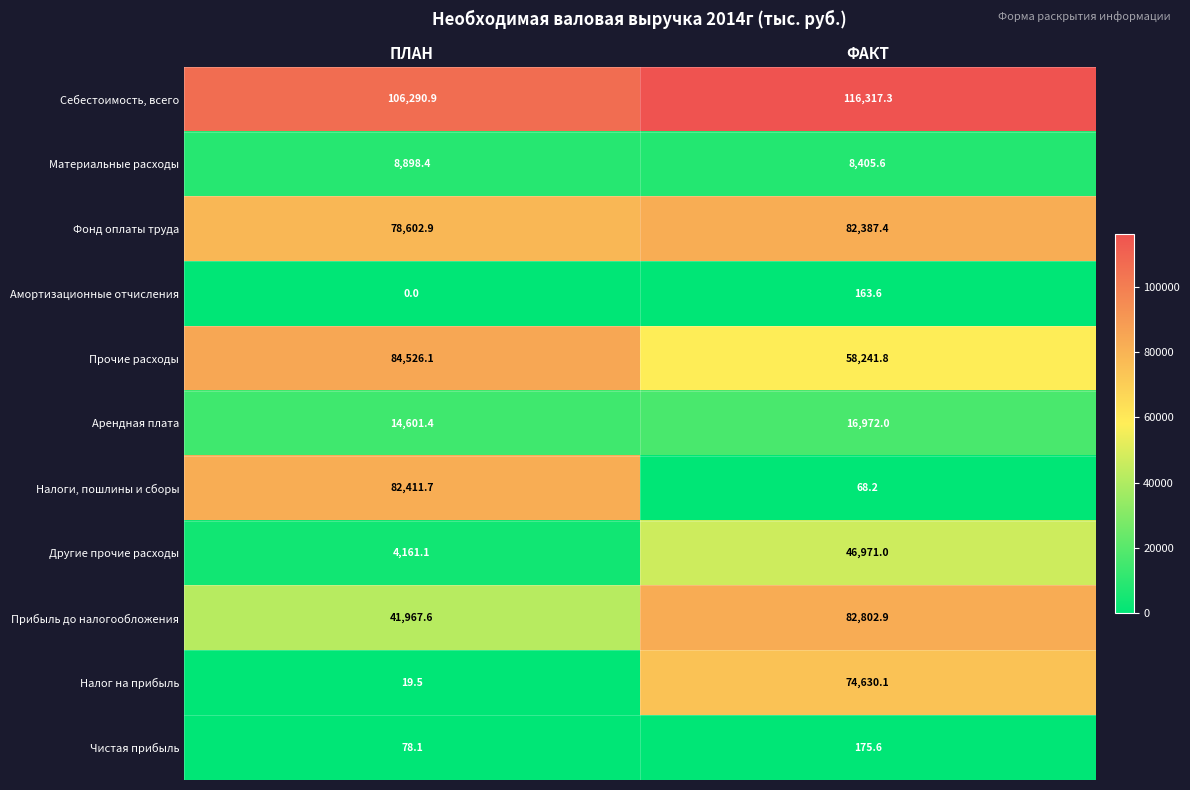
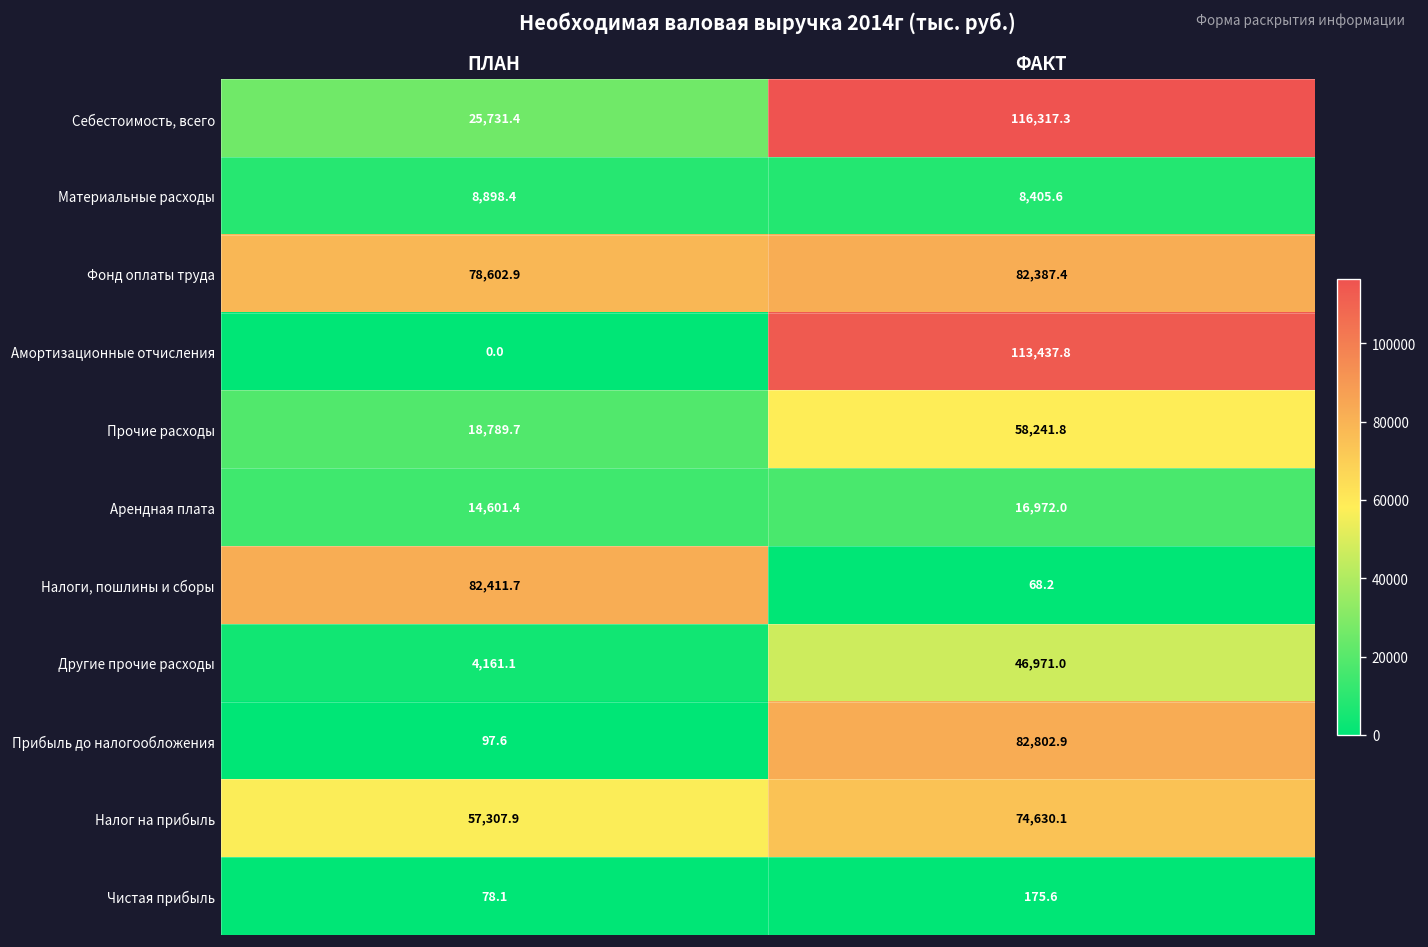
  {
    "Себестоимость, всего": {
-     "ПЛАН": "106,290.9",
+     "ПЛАН": "25,731.4",
      "ФАКТ": "116,317.3"
    },
    "Материальные расходы": {
      "ПЛАН": "8,898.4",
      "ФАКТ": "8,405.6"
    },
    "Фонд оплаты труда": {
      "ПЛАН": "78,602.9",
      "ФАКТ": "82,387.4"
    },
    "Амортизационные отчисления": {
      "ПЛАН": "0.0",
-     "ФАКТ": "163.6"
+     "ФАКТ": "113,437.8"
    },
    "Прочие расходы": {
-     "ПЛАН": "84,526.1",
+     "ПЛАН": "18,789.7",
      "ФАКТ": "58,241.8"
    },
    "Арендная плата": {
      "ПЛАН": "14,601.4",
      "ФАКТ": "16,972.0"
    },
    "Налоги, пошлины и сборы": {
      "ПЛАН": "82,411.7",
      "ФАКТ": "68.2"
    },
    "Другие прочие расходы": {
      "ПЛАН": "4,161.1",
      "ФАКТ": "46,971.0"
    },
    "Прибыль до налогообложения": {
-     "ПЛАН": "41,967.6",
+     "ПЛАН": "97.6",
      "ФАКТ": "82,802.9"
    },
    "Налог на прибыль": {
-     "ПЛАН": "19.5",
+     "ПЛАН": "57,307.9",
      "ФАКТ": "74,630.1"
    },
    "Чистая прибыль": {
      "ПЛАН": "78.1",
      "ФАКТ": "175.6"
    }
  }
